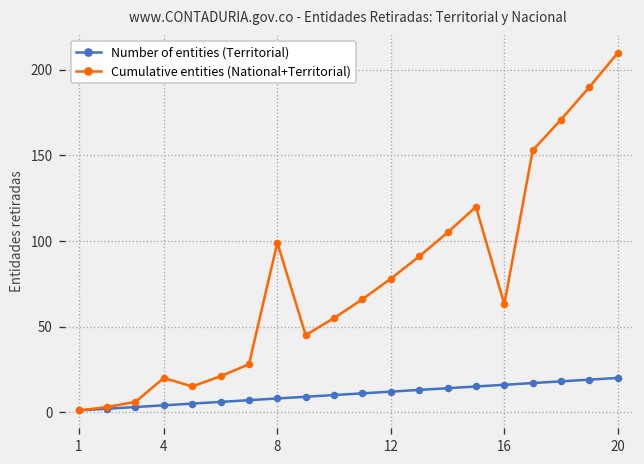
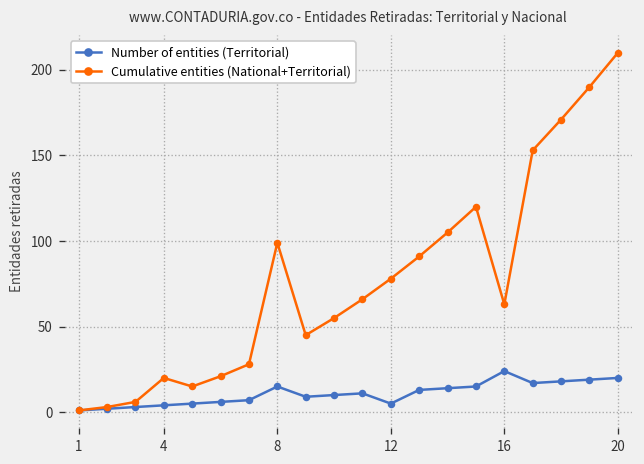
  {
    "Number of entities (Territorial)": {
      "4": 4,
-     "8": 8,
-     "12": 12,
-     "16": 16,
+     "8": 15,
+     "12": 5,
+     "16": 24,
      "20": 20
    },
    "Cumulative entities (National+Territorial)": {
      "4": 20,
      "8": 99,
      "12": 78,
      "16": 63,
      "20": 210
    }
  }
